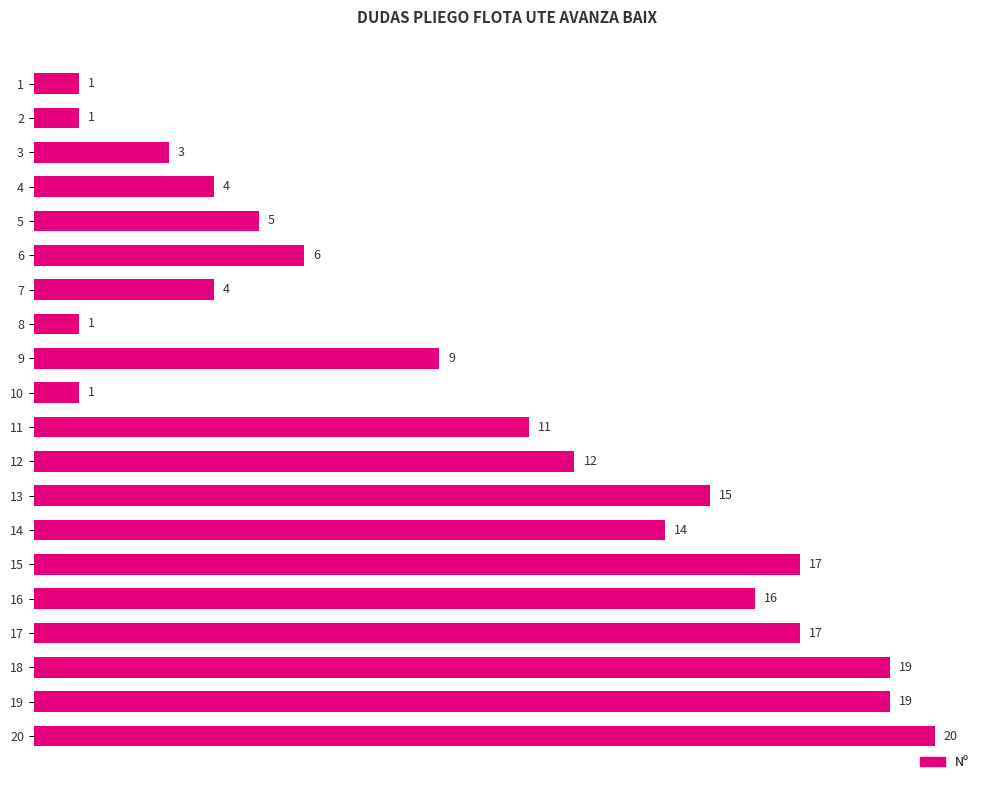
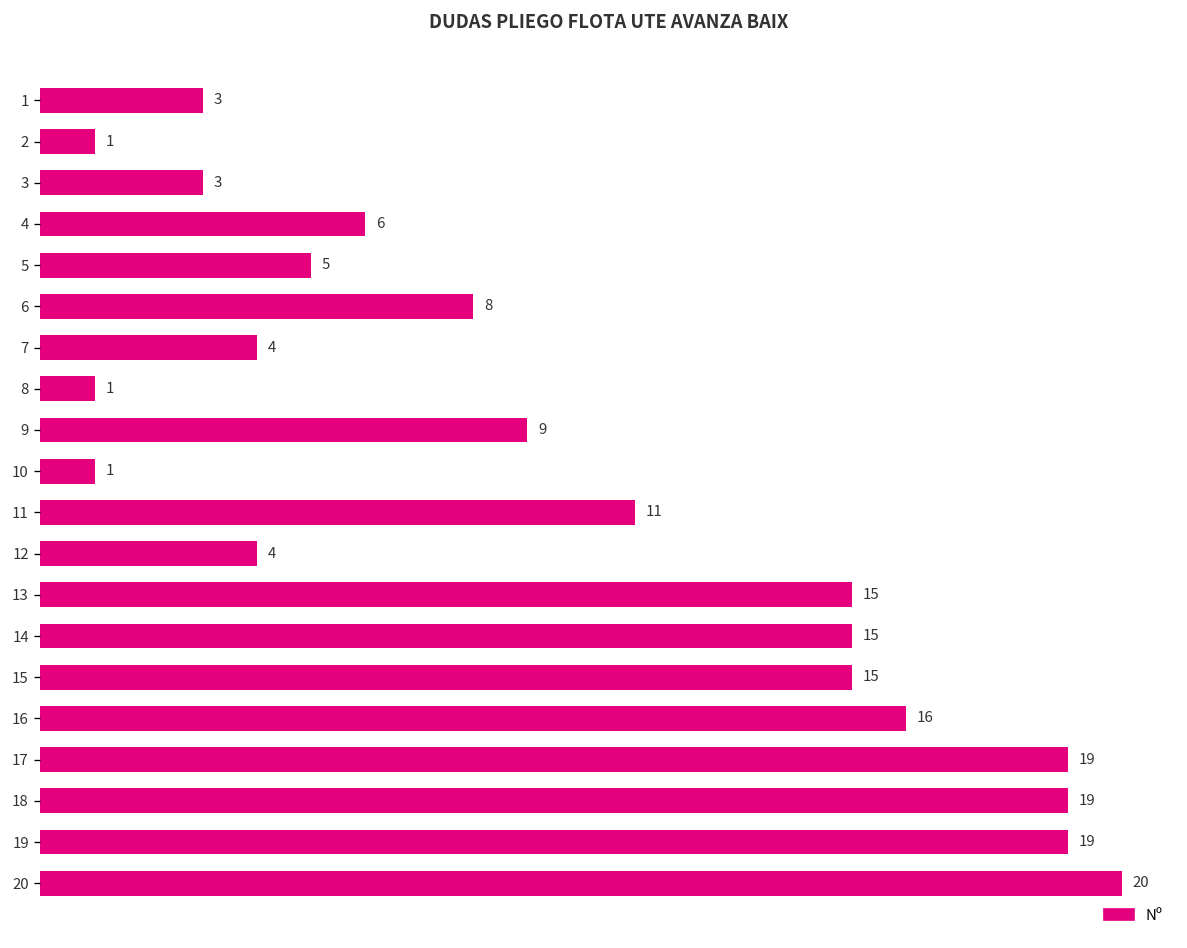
  {
-   "1": 1,
+   "1": 3,
    "2": 1,
    "3": 3,
-   "4": 4,
+   "4": 6,
    "5": 5,
-   "6": 6,
+   "6": 8,
    "7": 4,
    "8": 1,
    "9": 9,
    "10": 1,
    "11": 11,
-   "12": 12,
+   "12": 4,
    "13": 15,
-   "14": 14,
-   "15": 17,
+   "14": 15,
+   "15": 15,
    "16": 16,
-   "17": 17,
+   "17": 19,
    "18": 19,
    "19": 19,
    "20": 20
  }
